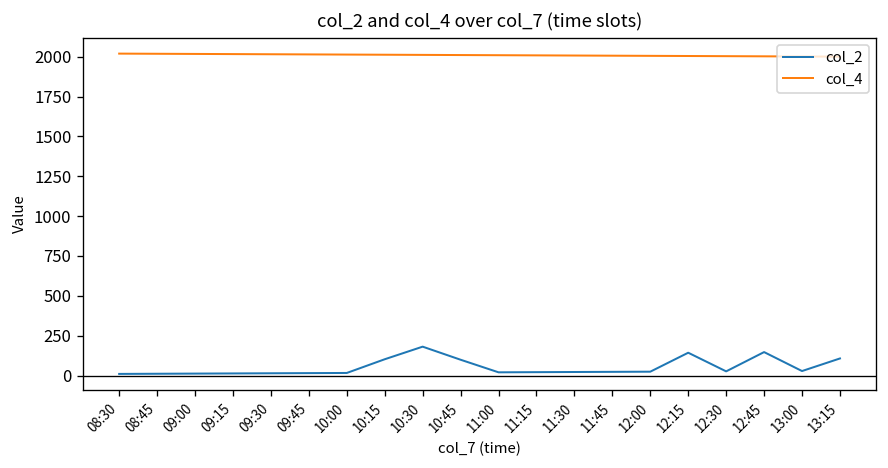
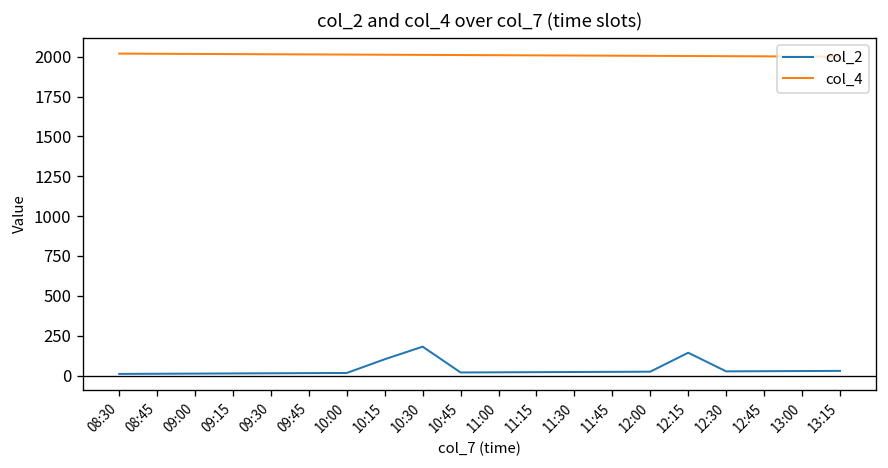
  {
    "col_2": {
      "08:30": 10,
      "08:45": 10,
      "09:00": 10,
      "09:15": 10,
      "09:30": 10,
      "09:45": 20,
      "10:00": 20,
      "10:15": 100,
      "10:30": 180,
-     "10:45": 100,
+     "10:45": 20,
      "11:00": 20,
      "11:15": 20,
      "11:30": 20,
      "11:45": 20,
      "12:00": 20,
      "12:15": 140,
      "12:30": 30,
-     "12:45": 150,
+     "12:45": 30,
      "13:00": 30,
-     "13:15": 110
+     "13:15": 30
    },
    "col_4": {
      "08:30": 2020,
      "08:45": 2020,
      "09:00": 2020,
      "09:15": 2020,
      "09:30": 2020,
      "09:45": 2020,
      "10:00": 2010,
      "10:15": 2010,
      "10:30": 2010,
      "10:45": 2010,
      "11:00": 2010,
      "11:15": 2010,
      "11:30": 2010,
      "11:45": 2010,
      "12:00": 2010,
      "12:15": 2010,
      "12:30": 2000,
      "12:45": 2000
    }
  }
